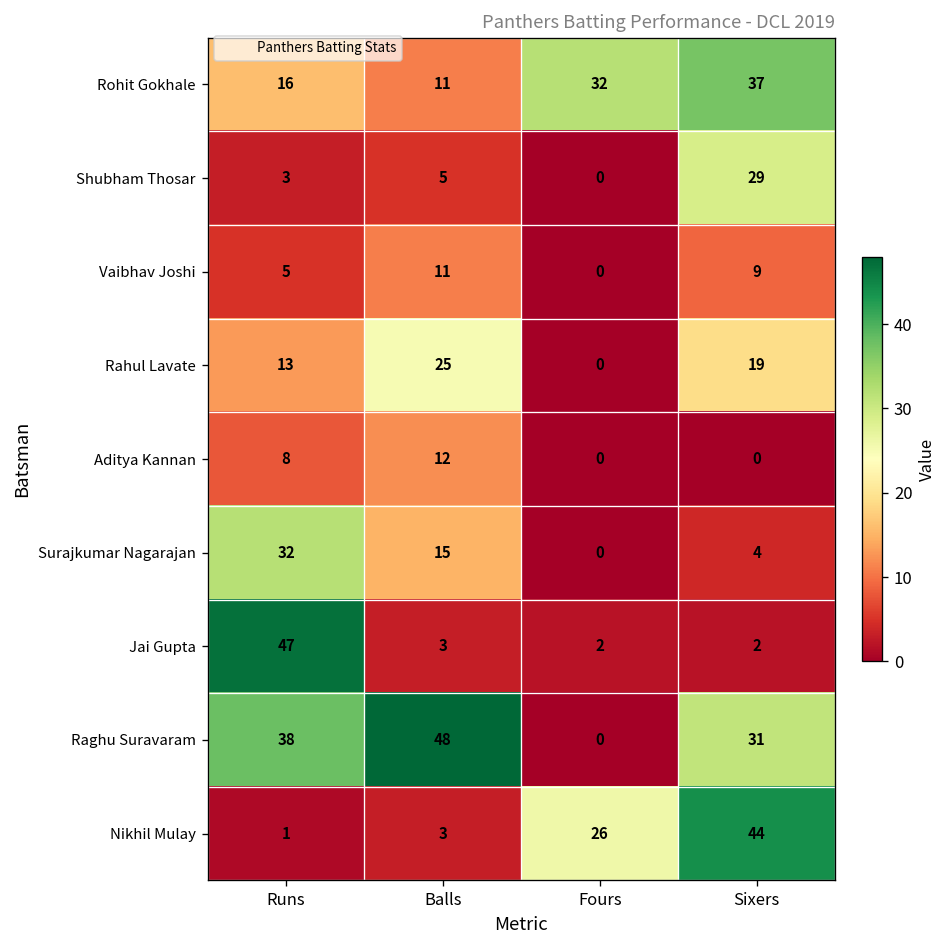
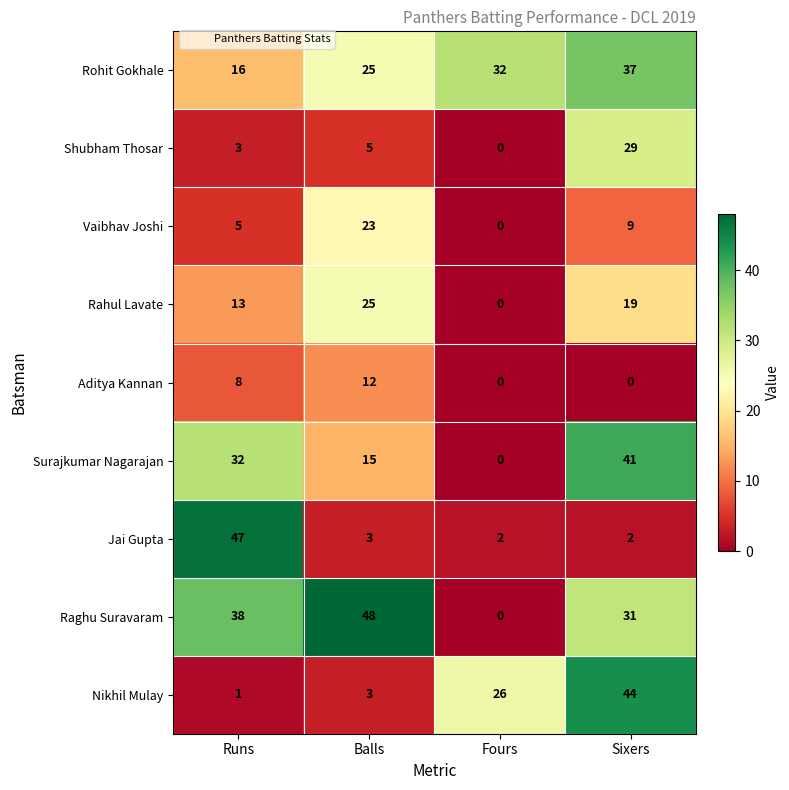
  {
    "Rohit Gokhale": {
      "Runs": 16,
-     "Balls": 11,
+     "Balls": 25,
      "Fours": 32,
      "Sixers": 37
    },
    "Shubham Thosar": {
      "Runs": 3,
      "Balls": 5,
      "Fours": 0,
      "Sixers": 29
    },
    "Vaibhav Joshi": {
      "Runs": 5,
-     "Balls": 11,
+     "Balls": 23,
      "Fours": 0,
      "Sixers": 9
    },
    "Rahul Lavate": {
      "Runs": 13,
      "Balls": 25,
      "Fours": 0,
      "Sixers": 19
    },
    "Aditya Kannan": {
      "Runs": 8,
      "Balls": 12,
      "Fours": 0,
      "Sixers": 0
    },
    "Surajkumar Nagarajan": {
      "Runs": 32,
      "Balls": 15,
      "Fours": 0,
-     "Sixers": 4
+     "Sixers": 41
    },
    "Jai Gupta": {
      "Runs": 47,
      "Balls": 3,
      "Fours": 2,
      "Sixers": 2
    },
    "Raghu Suravaram": {
      "Runs": 38,
      "Balls": 48,
      "Fours": 0,
      "Sixers": 31
    },
    "Nikhil Mulay": {
      "Runs": 1,
      "Balls": 3,
      "Fours": 26,
      "Sixers": 44
    }
  }
